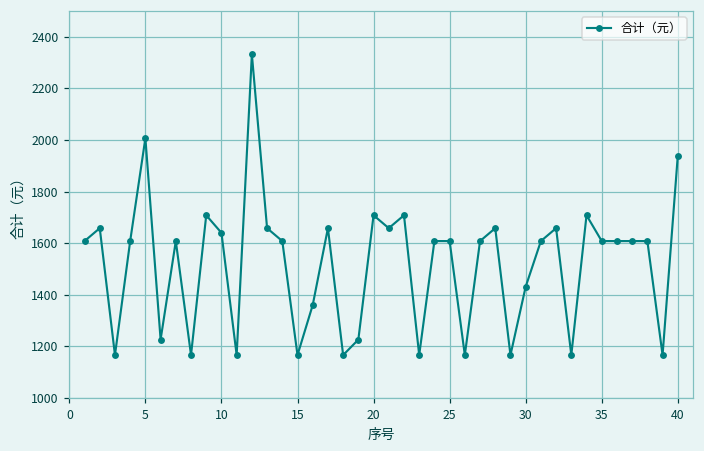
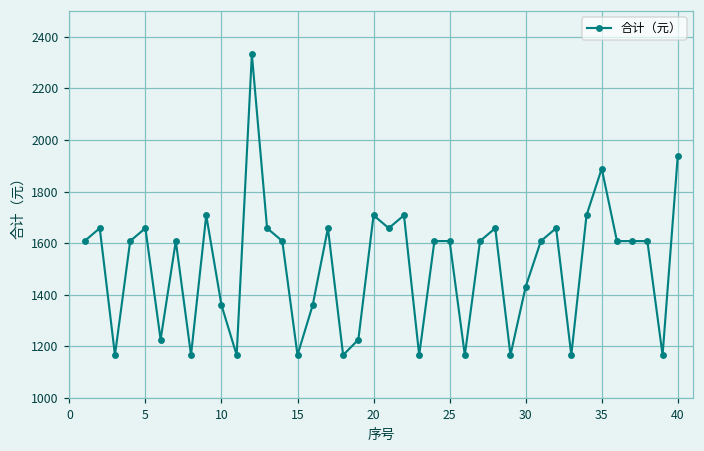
  {
-   "5": 2010,
-   "10": 1640,
+   "5": 1660,
+   "10": 1360,
    "15": 1170,
    "20": 1710,
    "25": 1610,
    "30": 1430,
-   "35": 1610,
+   "35": 1890,
    "40": 1940
  }
